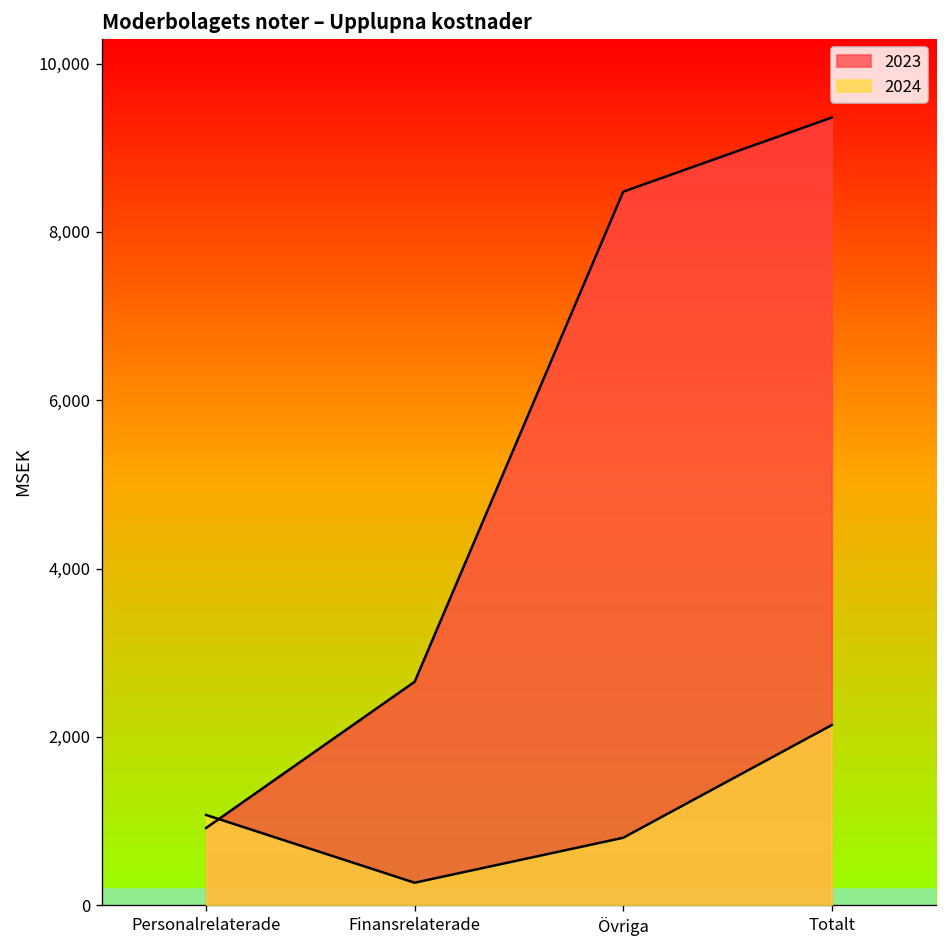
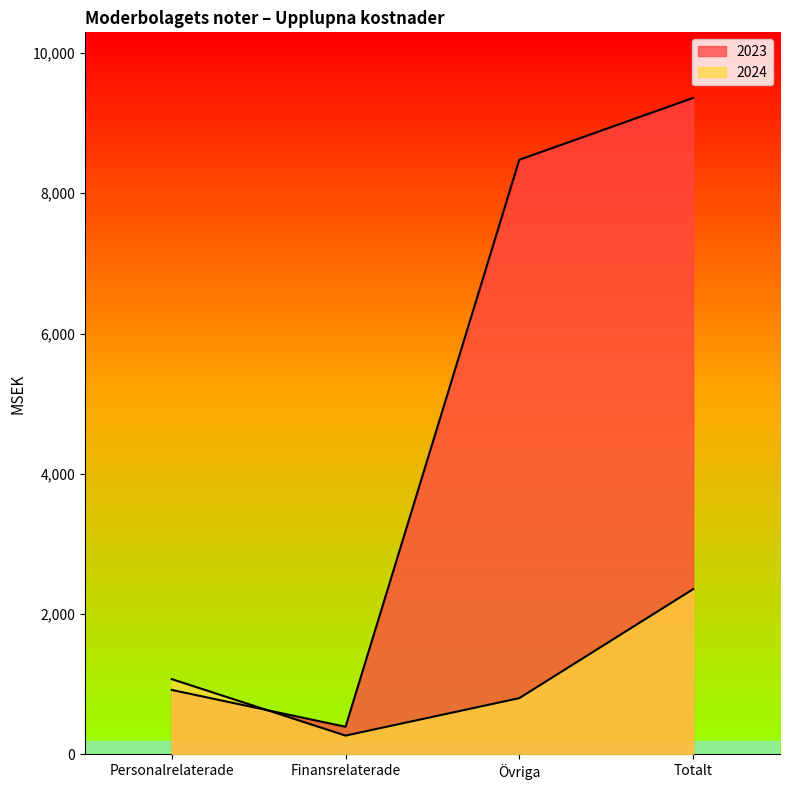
  {
    "2023": {
      "Personalrelaterade": "900",
-     "Finansrelaterade": "2,700",
+     "Finansrelaterade": "400",
      "Övriga": "8,500",
      "Totalt": "9,400"
    },
    "2024": {
      "Personalrelaterade": "1,100",
      "Finansrelaterade": "300",
      "Övriga": "800",
-     "Totalt": "2,100"
+     "Totalt": "2,400"
    }
  }
